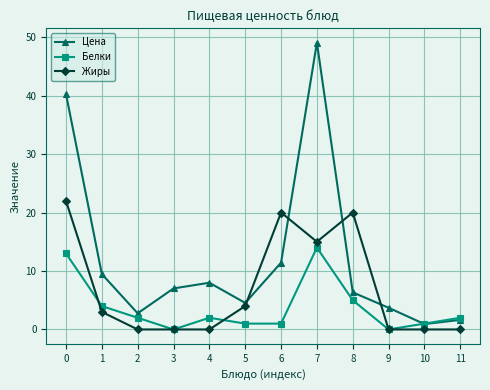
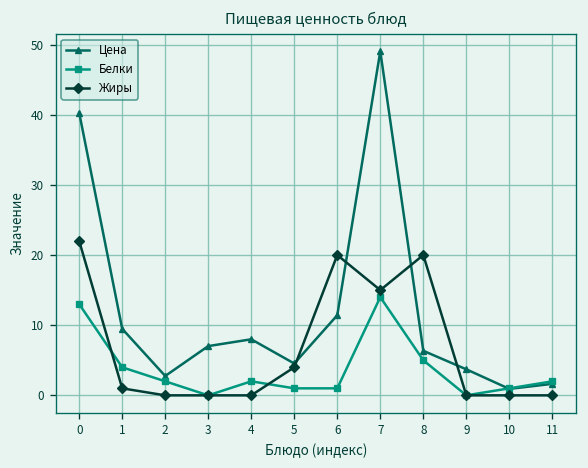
  {
    "Жиры": {
      "0": 22,
-     "1": 3,
+     "1": 1,
      "2": 0,
      "4": 0,
      "5": 4,
      "6": 20,
      "7": 15,
      "8": 20,
      "10": 0,
      "11": 0
    }
  }
